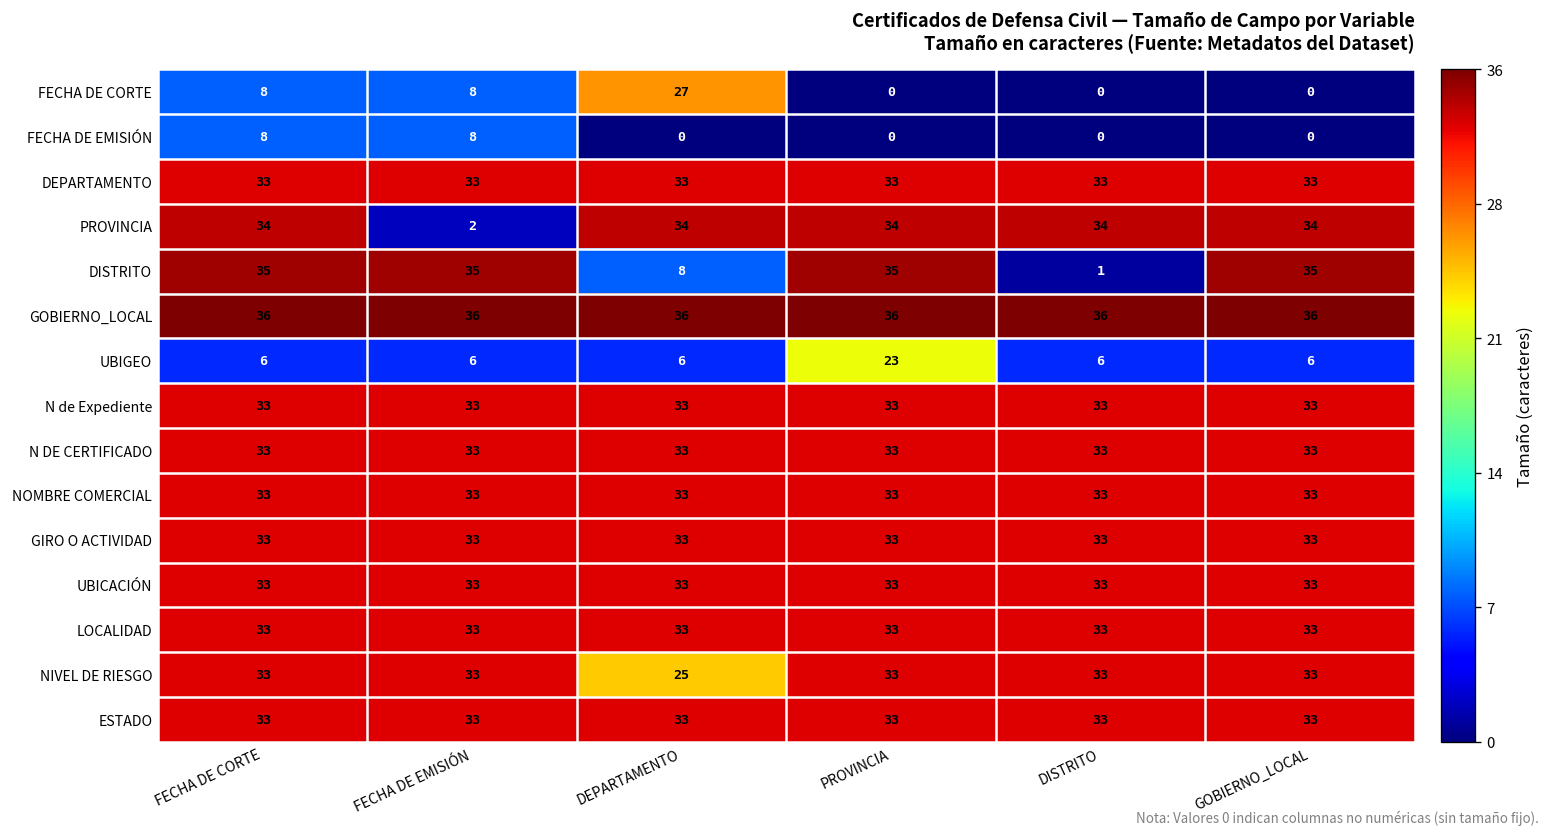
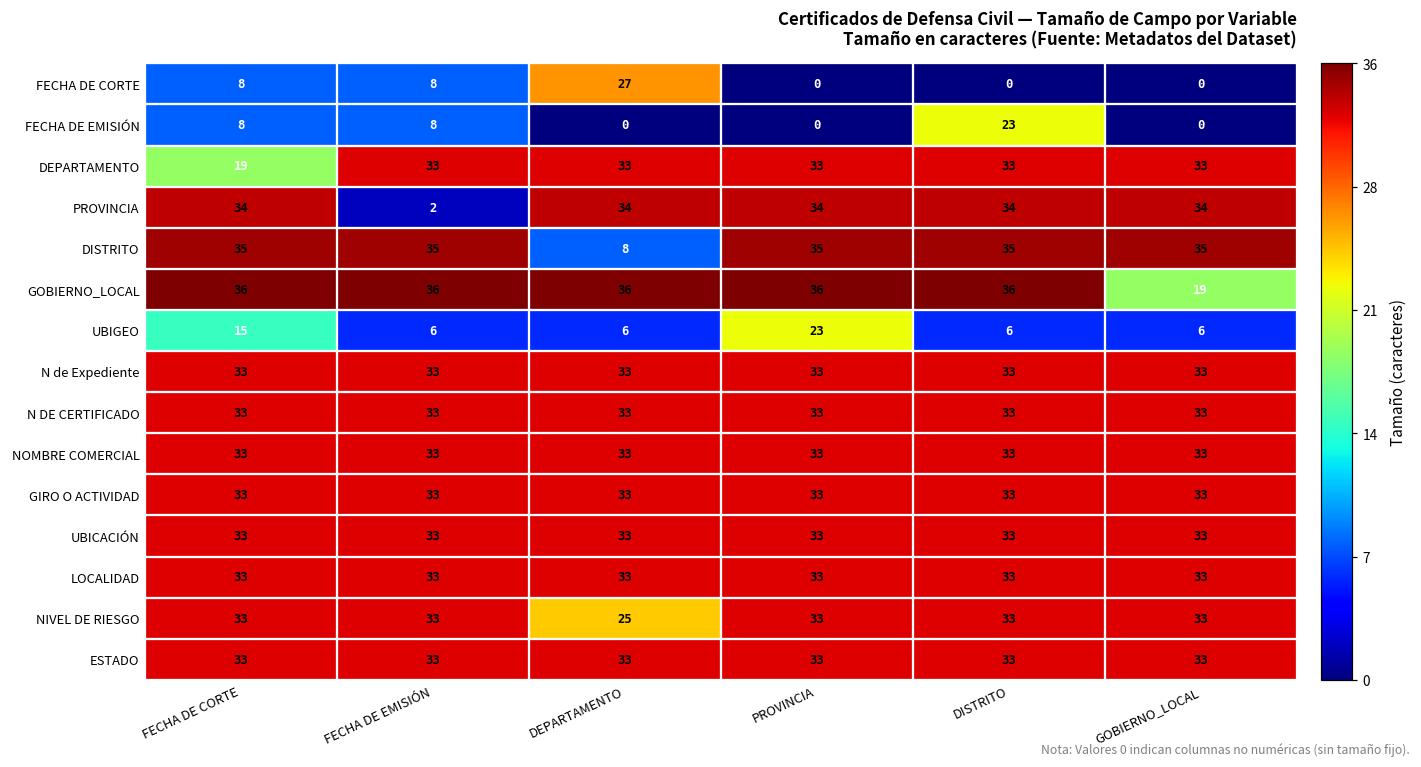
  {
    "FECHA DE CORTE": {
      "FECHA DE CORTE": 8,
      "FECHA DE EMISIÓN": 8,
      "DEPARTAMENTO": 27,
      "PROVINCIA": 0,
      "DISTRITO": 0,
      "GOBIERNO_LOCAL": 0
    },
    "FECHA DE EMISIÓN": {
      "FECHA DE CORTE": 8,
      "FECHA DE EMISIÓN": 8,
      "DEPARTAMENTO": 0,
      "PROVINCIA": 0,
-     "DISTRITO": 0,
+     "DISTRITO": 23,
      "GOBIERNO_LOCAL": 0
    },
    "DEPARTAMENTO": {
-     "FECHA DE CORTE": 33,
+     "FECHA DE CORTE": 19,
      "FECHA DE EMISIÓN": 33,
      "DEPARTAMENTO": 33,
      "PROVINCIA": 33,
      "DISTRITO": 33,
      "GOBIERNO_LOCAL": 33
    },
    "PROVINCIA": {
      "FECHA DE CORTE": 34,
      "FECHA DE EMISIÓN": 2,
      "DEPARTAMENTO": 34,
      "PROVINCIA": 34,
      "DISTRITO": 34,
      "GOBIERNO_LOCAL": 34
    },
    "DISTRITO": {
      "FECHA DE CORTE": 35,
      "FECHA DE EMISIÓN": 35,
      "DEPARTAMENTO": 8,
      "PROVINCIA": 35,
-     "DISTRITO": 1,
+     "DISTRITO": 35,
      "GOBIERNO_LOCAL": 35
    },
    "GOBIERNO_LOCAL": {
      "FECHA DE CORTE": 36,
      "FECHA DE EMISIÓN": 36,
      "DEPARTAMENTO": 36,
      "PROVINCIA": 36,
      "DISTRITO": 36,
-     "GOBIERNO_LOCAL": 36
+     "GOBIERNO_LOCAL": 19
    },
    "UBIGEO": {
-     "FECHA DE CORTE": 6,
+     "FECHA DE CORTE": 15,
      "FECHA DE EMISIÓN": 6,
      "DEPARTAMENTO": 6,
      "PROVINCIA": 23,
      "DISTRITO": 6,
      "GOBIERNO_LOCAL": 6
    },
    "N de Expediente": {
      "FECHA DE CORTE": 33,
      "FECHA DE EMISIÓN": 33,
      "DEPARTAMENTO": 33,
      "PROVINCIA": 33,
      "DISTRITO": 33,
      "GOBIERNO_LOCAL": 33
    },
    "N DE CERTIFICADO": {
      "FECHA DE CORTE": 33,
      "FECHA DE EMISIÓN": 33,
      "DEPARTAMENTO": 33,
      "PROVINCIA": 33,
      "DISTRITO": 33,
      "GOBIERNO_LOCAL": 33
    },
    "NOMBRE COMERCIAL": {
      "FECHA DE CORTE": 33,
      "FECHA DE EMISIÓN": 33,
      "DEPARTAMENTO": 33,
      "PROVINCIA": 33,
      "DISTRITO": 33,
      "GOBIERNO_LOCAL": 33
    },
    "GIRO O ACTIVIDAD": {
      "FECHA DE CORTE": 33,
      "FECHA DE EMISIÓN": 33,
      "DEPARTAMENTO": 33,
      "PROVINCIA": 33,
      "DISTRITO": 33,
      "GOBIERNO_LOCAL": 33
    },
    "UBICACIÓN": {
      "FECHA DE CORTE": 33,
      "FECHA DE EMISIÓN": 33,
      "DEPARTAMENTO": 33,
      "PROVINCIA": 33,
      "DISTRITO": 33,
      "GOBIERNO_LOCAL": 33
    },
    "LOCALIDAD": {
      "FECHA DE CORTE": 33,
      "FECHA DE EMISIÓN": 33,
      "DEPARTAMENTO": 33,
      "PROVINCIA": 33,
      "DISTRITO": 33,
      "GOBIERNO_LOCAL": 33
    },
    "NIVEL DE RIESGO": {
      "FECHA DE CORTE": 33,
      "FECHA DE EMISIÓN": 33,
      "DEPARTAMENTO": 25,
      "PROVINCIA": 33,
      "DISTRITO": 33,
      "GOBIERNO_LOCAL": 33
    },
    "ESTADO": {
      "FECHA DE CORTE": 33,
      "FECHA DE EMISIÓN": 33,
      "DEPARTAMENTO": 33,
      "PROVINCIA": 33,
      "DISTRITO": 33,
      "GOBIERNO_LOCAL": 33
    }
  }
